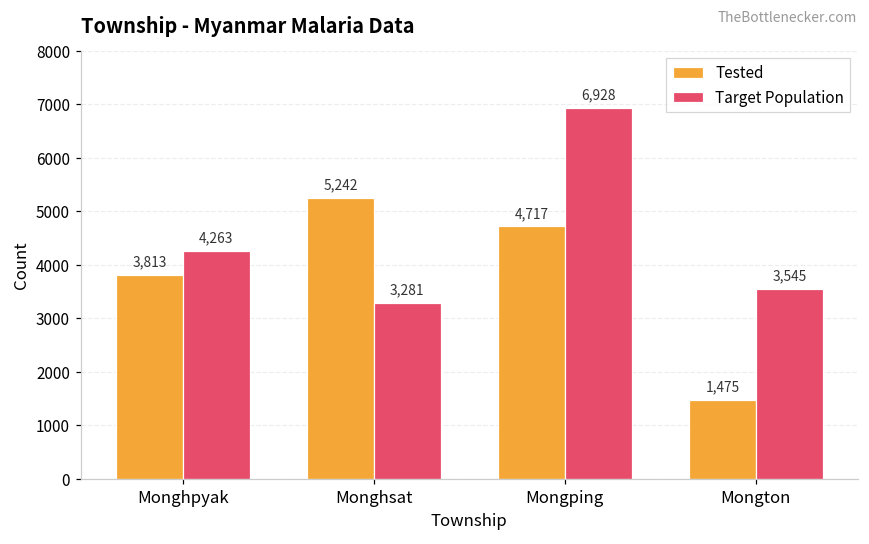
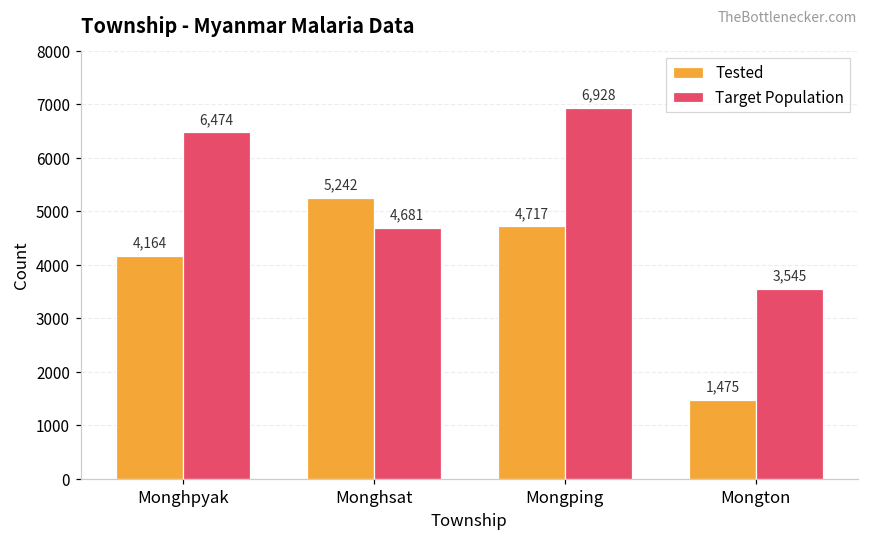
  {
    "Tested": {
-     "Monghpyak": "3,813",
+     "Monghpyak": "4,164",
      "Monghsat": "5,242",
      "Mongping": "4,717",
      "Mongton": "1,475"
    },
    "Target Population": {
-     "Monghpyak": "4,263",
-     "Monghsat": "3,281",
+     "Monghpyak": "6,474",
+     "Monghsat": "4,681",
      "Mongping": "6,928",
      "Mongton": "3,545"
    }
  }
